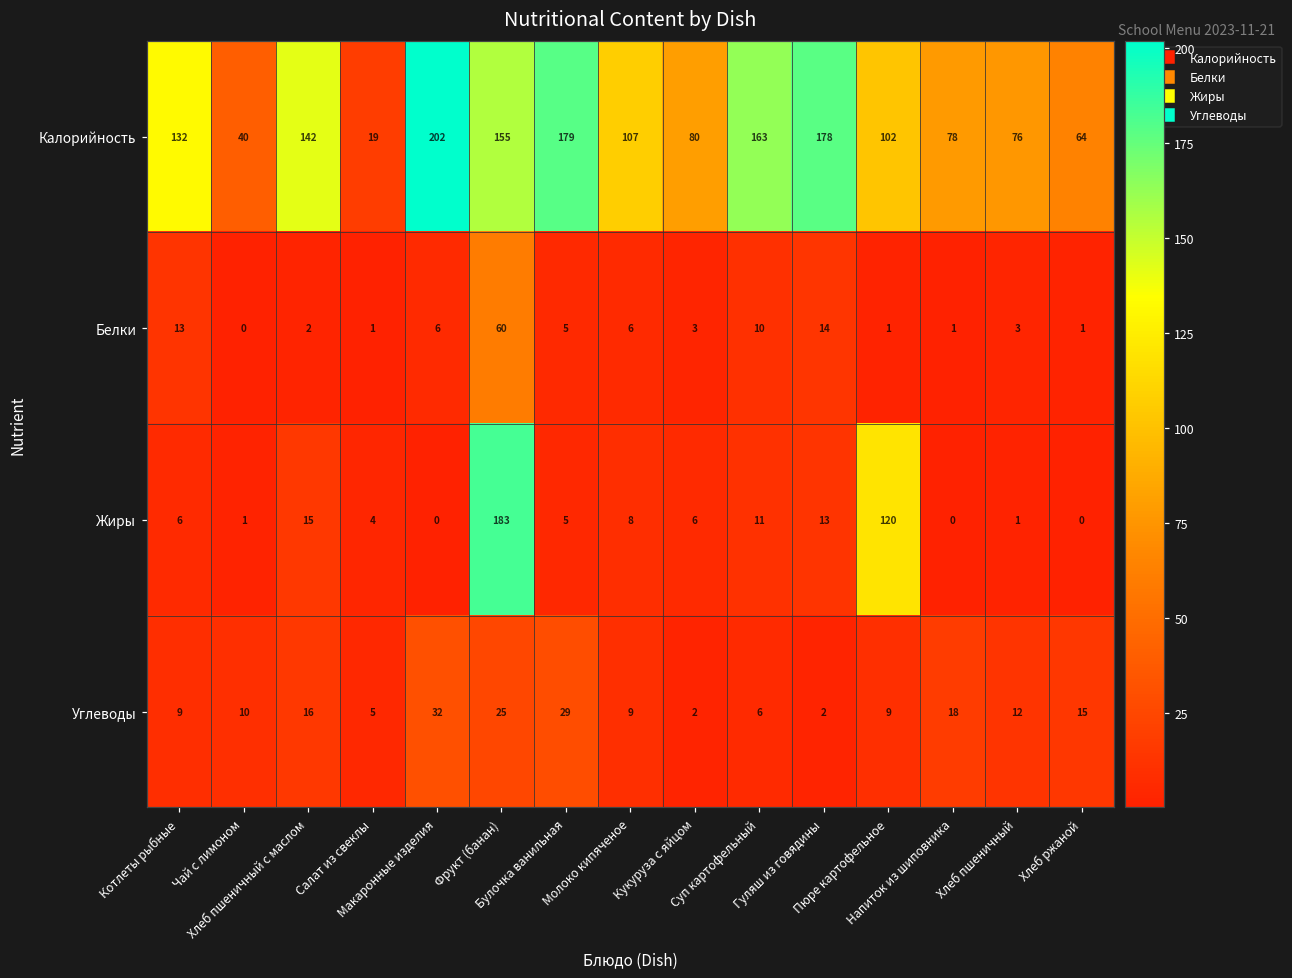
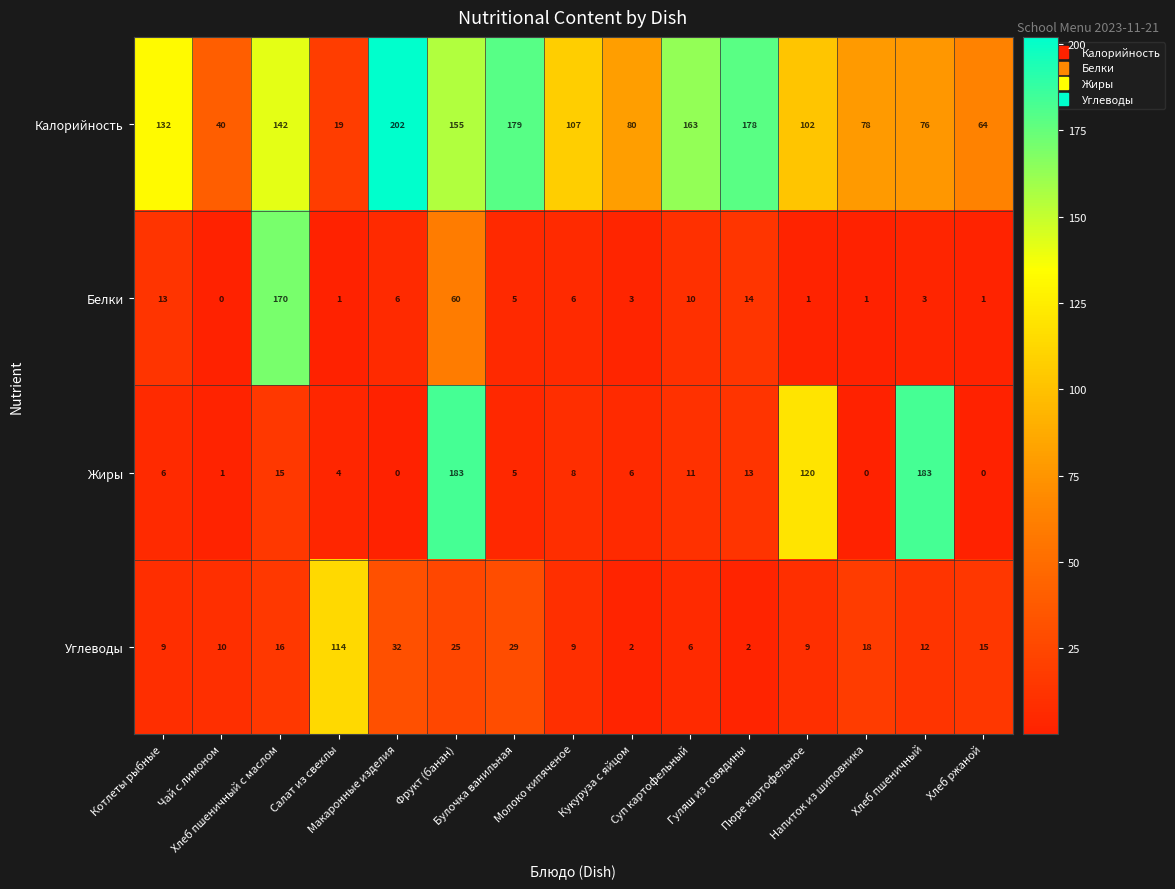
  {
    "Калорийность": {
      "Котлеты рыбные": 132,
      "Чай с лимоном": 40,
      "Хлеб пшеничный с маслом": 142,
      "Салат из свеклы": 19,
      "Макаронные изделия": 202,
      "Фрукт (банан)": 155,
      "Булочка ванильная": 179,
      "Молоко кипяченое": 107,
      "Кукуруза с яйцом": 80,
      "Суп картофельный": 163,
      "Гуляш из говядины": 178,
      "Пюре картофельное": 102,
      "Напиток из шиповника": 78,
      "Хлеб пшеничный": 76,
      "Хлеб ржаной": 64
    },
    "Белки": {
      "Котлеты рыбные": 13,
      "Чай с лимоном": 0,
-     "Хлеб пшеничный с маслом": 2,
+     "Хлеб пшеничный с маслом": 170,
      "Салат из свеклы": 1,
      "Макаронные изделия": 6,
      "Фрукт (банан)": 60,
      "Булочка ванильная": 5,
      "Молоко кипяченое": 6,
      "Кукуруза с яйцом": 3,
      "Суп картофельный": 10,
      "Гуляш из говядины": 14,
      "Пюре картофельное": 1,
      "Напиток из шиповника": 1,
      "Хлеб пшеничный": 3,
      "Хлеб ржаной": 1
    },
    "Жиры": {
      "Котлеты рыбные": 6,
      "Чай с лимоном": 1,
      "Хлеб пшеничный с маслом": 15,
      "Салат из свеклы": 4,
      "Макаронные изделия": 0,
      "Фрукт (банан)": 183,
      "Булочка ванильная": 5,
      "Молоко кипяченое": 8,
      "Кукуруза с яйцом": 6,
      "Суп картофельный": 11,
      "Гуляш из говядины": 13,
      "Пюре картофельное": 120,
      "Напиток из шиповника": 0,
-     "Хлеб пшеничный": 1,
+     "Хлеб пшеничный": 183,
      "Хлеб ржаной": 0
    },
    "Углеводы": {
      "Котлеты рыбные": 9,
      "Чай с лимоном": 10,
      "Хлеб пшеничный с маслом": 16,
-     "Салат из свеклы": 5,
+     "Салат из свеклы": 114,
      "Макаронные изделия": 32,
      "Фрукт (банан)": 25,
      "Булочка ванильная": 29,
      "Молоко кипяченое": 9,
      "Кукуруза с яйцом": 2,
      "Суп картофельный": 6,
      "Гуляш из говядины": 2,
      "Пюре картофельное": 9,
      "Напиток из шиповника": 18,
      "Хлеб пшеничный": 12,
      "Хлеб ржаной": 15
    }
  }
